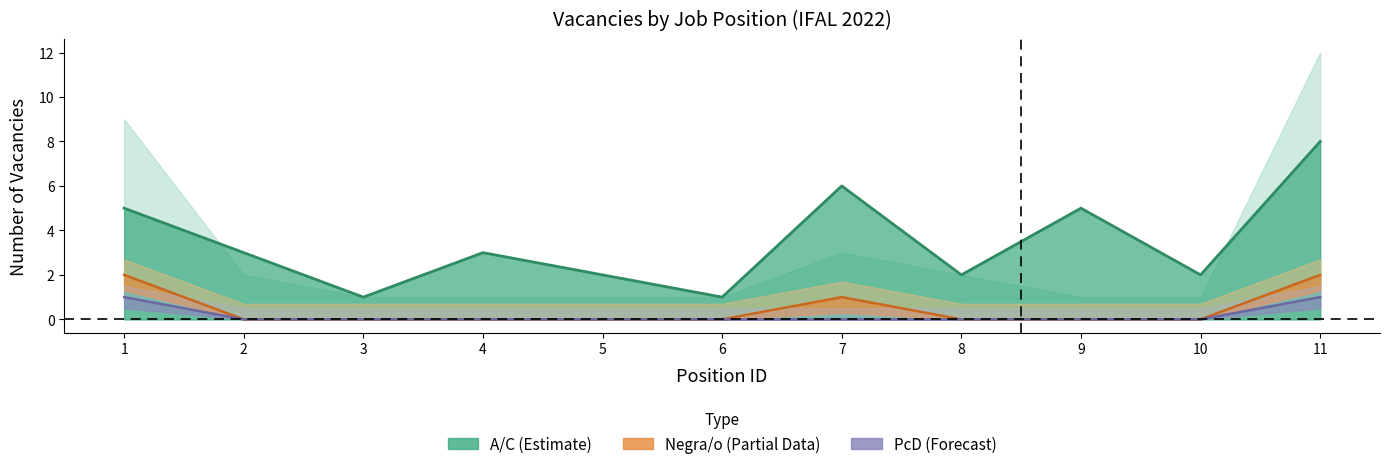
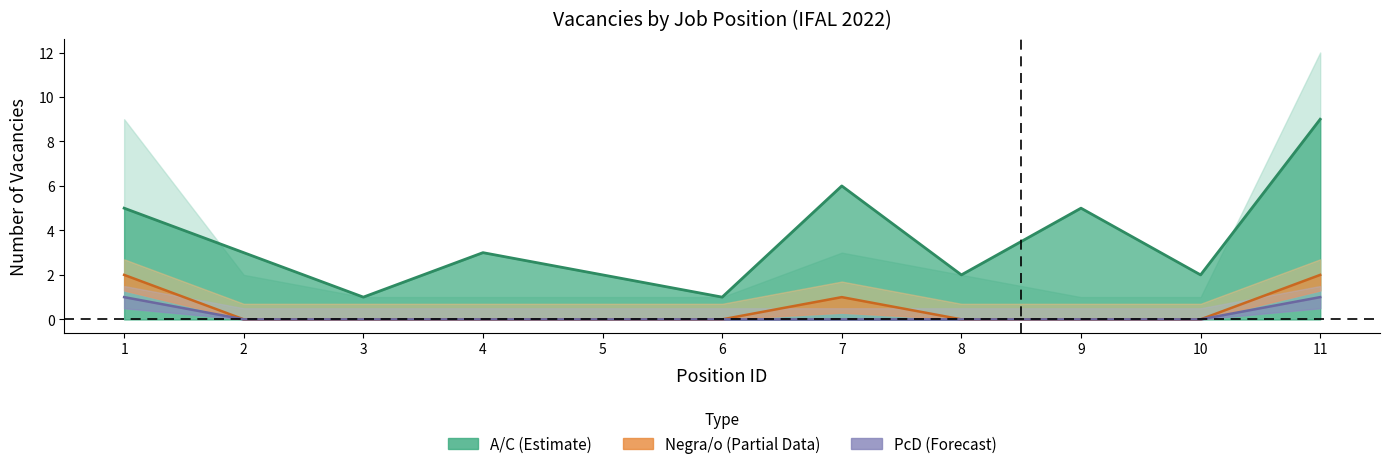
  {
    "A/C (Estimate)": {
      "1": 5,
      "2": 3,
      "4": 3,
      "5": 2,
      "7": 6,
      "9": 5,
      "10": 2,
-     "11": 8
+     "11": 9
    },
    "PcD (Forecast)": {
      "1": 1,
      "7": 0,
      "11": 1
    }
  }
